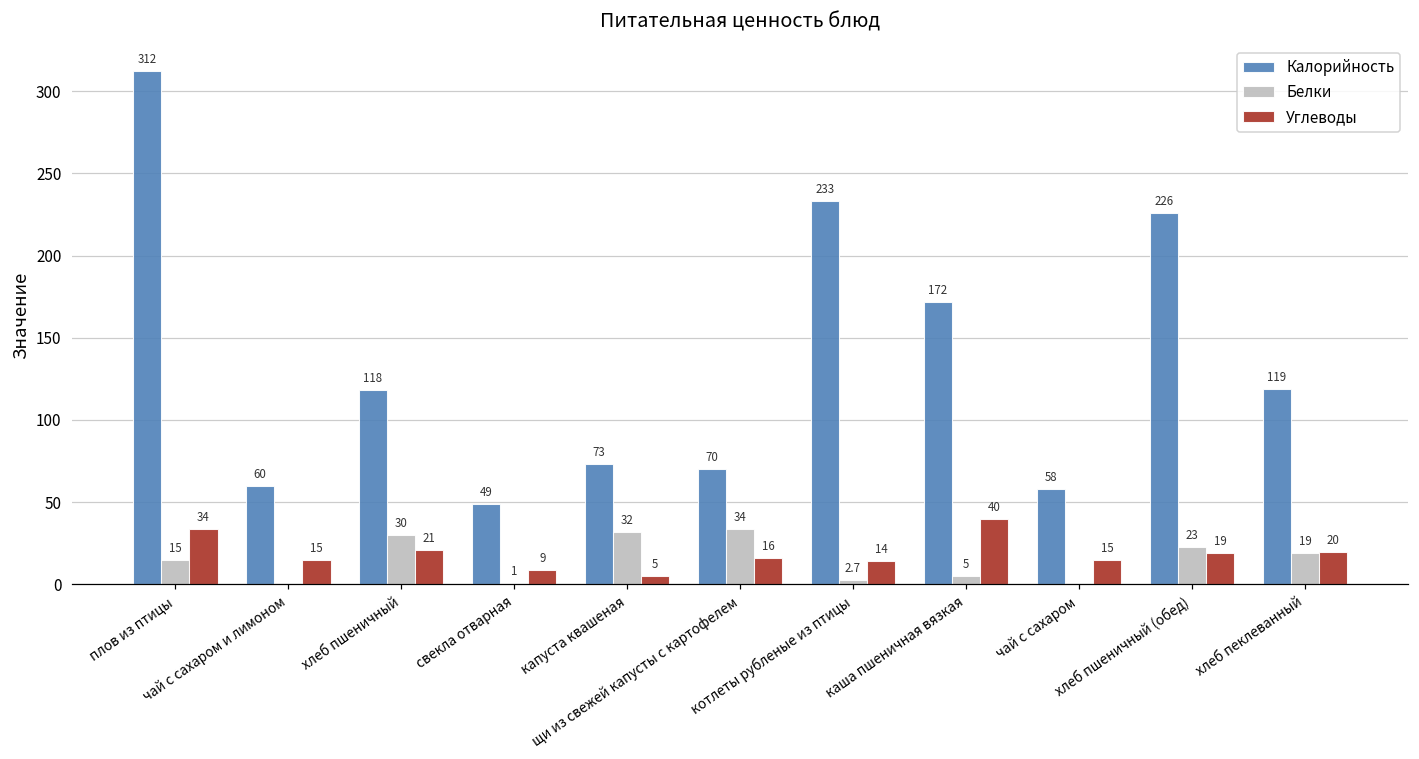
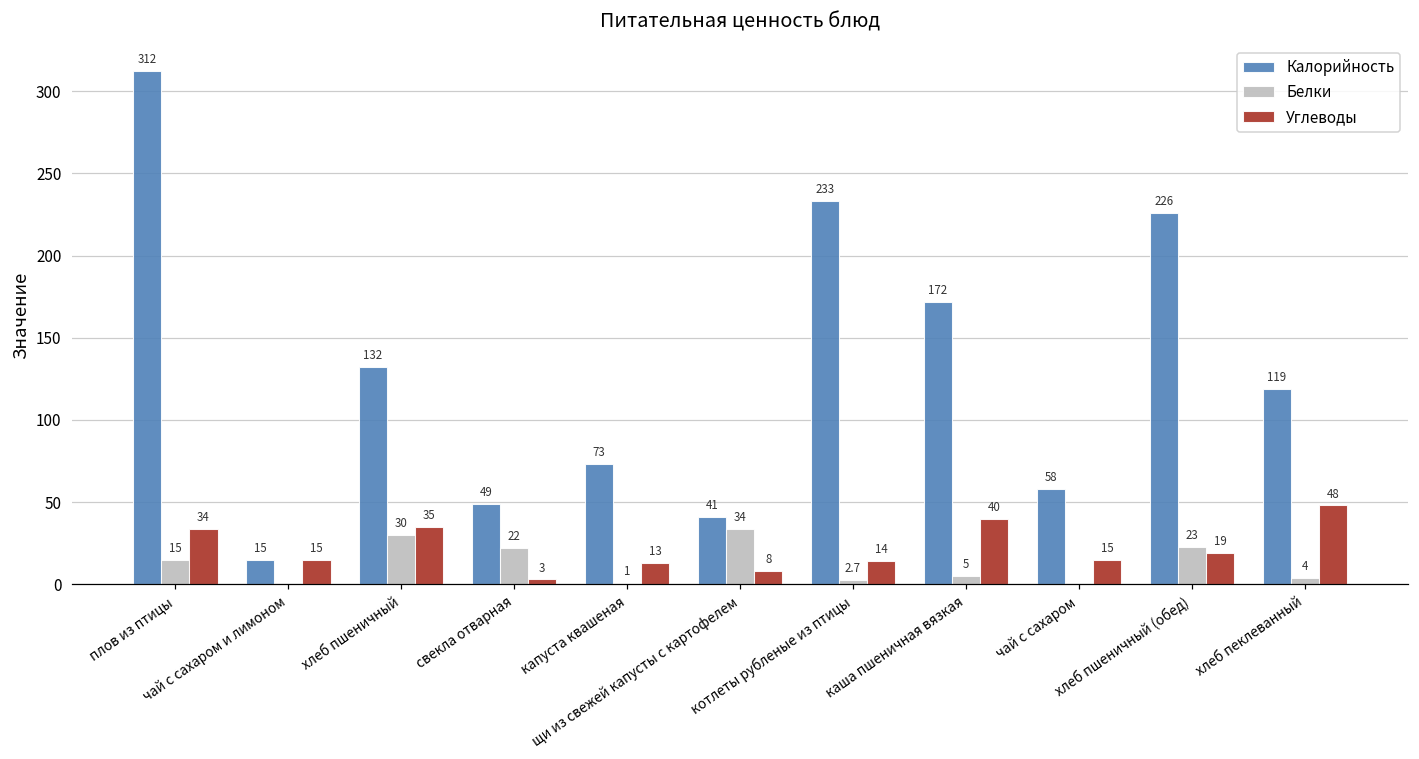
  {
    "Калорийность": {
      "плов из птицы": 312,
-     "чай с сахаром и лимоном": 60,
-     "хлеб пшеничный": 118,
+     "чай с сахаром и лимоном": 15,
+     "хлеб пшеничный": 132,
      "свекла отварная": 49,
      "капуста квашеная": 73,
-     "щи из свежей капусты с картофелем": 70,
+     "щи из свежей капусты с картофелем": 41,
      "котлеты рубленые из птицы": 233,
      "каша пшеничная вязкая": 172,
      "чай с сахаром": 58,
      "хлеб пшеничный (обед)": 226,
      "хлеб пеклеванный": 119
    },
    "Белки": {
      "плов из птицы": 15,
      "хлеб пшеничный": 30,
-     "свекла отварная": 1,
-     "капуста квашеная": 32,
+     "свекла отварная": 22,
+     "капуста квашеная": 1,
      "щи из свежей капусты с картофелем": 34,
      "котлеты рубленые из птицы": 2.7,
      "каша пшеничная вязкая": 5,
      "хлеб пшеничный (обед)": 23,
-     "хлеб пеклеванный": 19
+     "хлеб пеклеванный": 4
    },
    "Углеводы": {
      "плов из птицы": 34,
      "чай с сахаром и лимоном": 15,
-     "хлеб пшеничный": 21,
-     "свекла отварная": 9,
-     "капуста квашеная": 5,
-     "щи из свежей капусты с картофелем": 16,
+     "хлеб пшеничный": 35,
+     "свекла отварная": 3,
+     "капуста квашеная": 13,
+     "щи из свежей капусты с картофелем": 8,
      "котлеты рубленые из птицы": 14,
      "каша пшеничная вязкая": 40,
      "чай с сахаром": 15,
      "хлеб пшеничный (обед)": 19,
-     "хлеб пеклеванный": 20
+     "хлеб пеклеванный": 48
    }
  }
